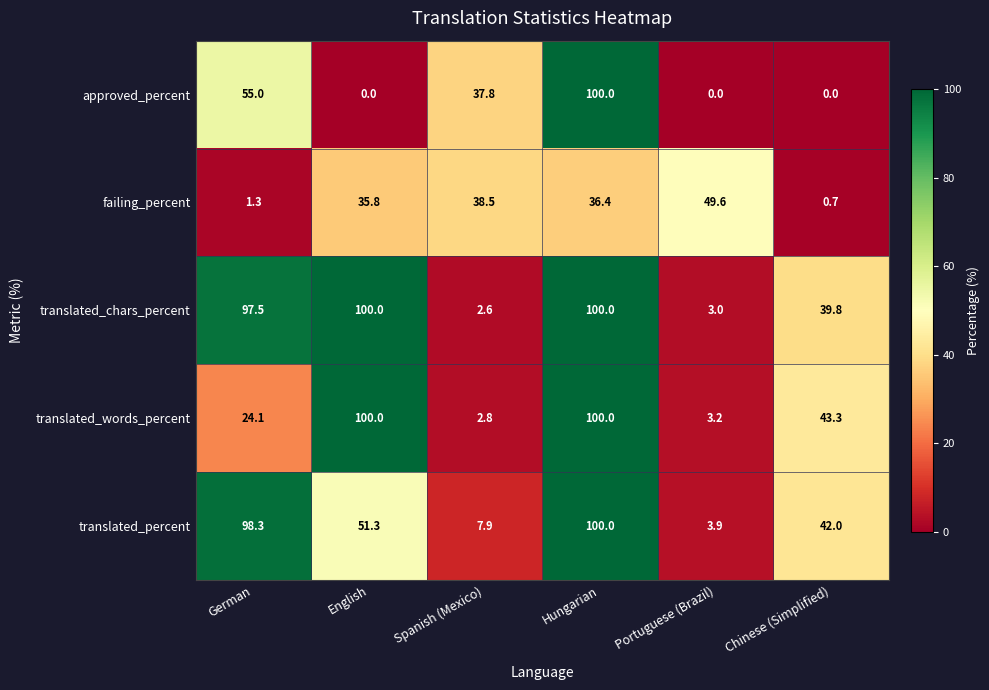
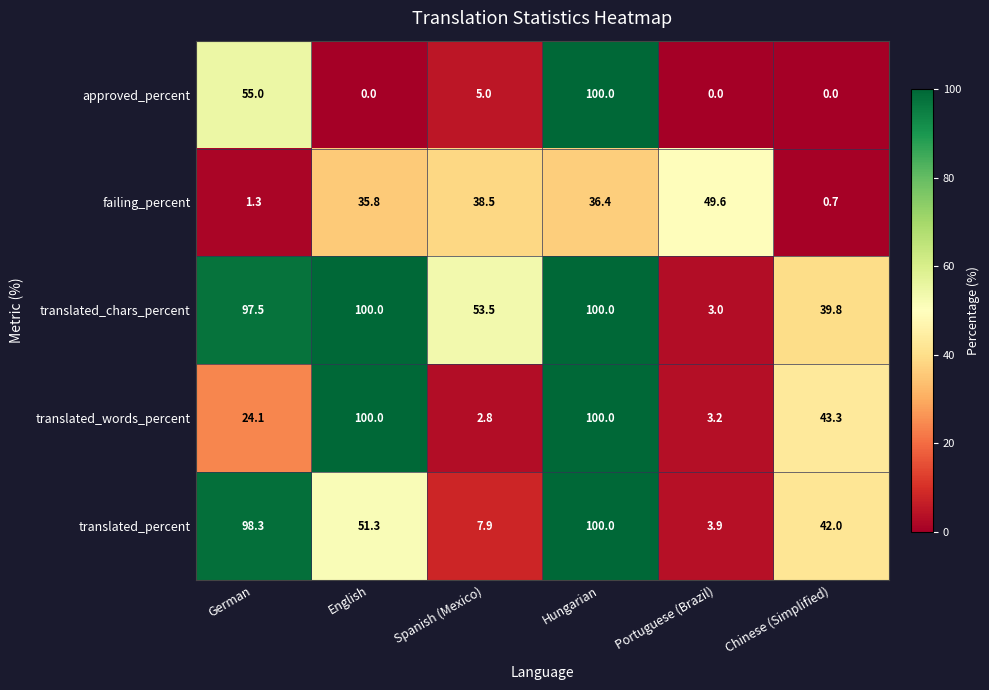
  {
    "approved_percent": {
      "German": 55.0,
      "English": 0.0,
-     "Spanish (Mexico)": 37.8,
+     "Spanish (Mexico)": 5.0,
      "Hungarian": 100.0,
      "Portuguese (Brazil)": 0.0,
      "Chinese (Simplified)": 0.0
    },
    "failing_percent": {
      "German": 1.3,
      "English": 35.8,
      "Spanish (Mexico)": 38.5,
      "Hungarian": 36.4,
      "Portuguese (Brazil)": 49.6,
      "Chinese (Simplified)": 0.7
    },
    "translated_chars_percent": {
      "German": 97.5,
      "English": 100.0,
-     "Spanish (Mexico)": 2.6,
+     "Spanish (Mexico)": 53.5,
      "Hungarian": 100.0,
      "Portuguese (Brazil)": 3.0,
      "Chinese (Simplified)": 39.8
    },
    "translated_words_percent": {
      "German": 24.1,
      "English": 100.0,
      "Spanish (Mexico)": 2.8,
      "Hungarian": 100.0,
      "Portuguese (Brazil)": 3.2,
      "Chinese (Simplified)": 43.3
    },
    "translated_percent": {
      "German": 98.3,
      "English": 51.3,
      "Spanish (Mexico)": 7.9,
      "Hungarian": 100.0,
      "Portuguese (Brazil)": 3.9,
      "Chinese (Simplified)": 42.0
    }
  }
